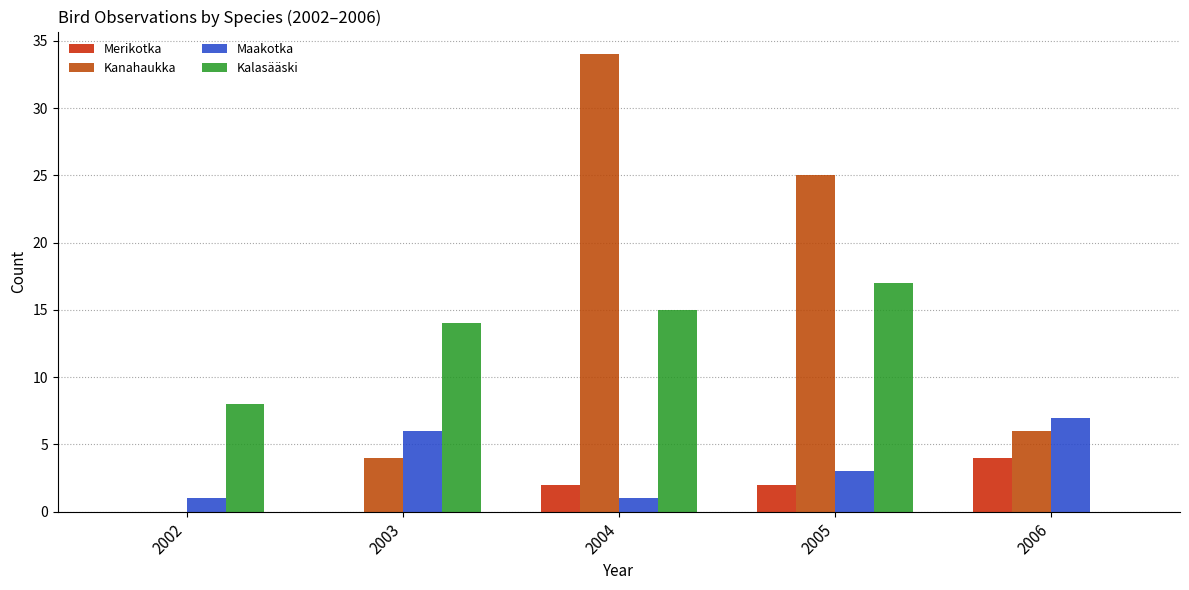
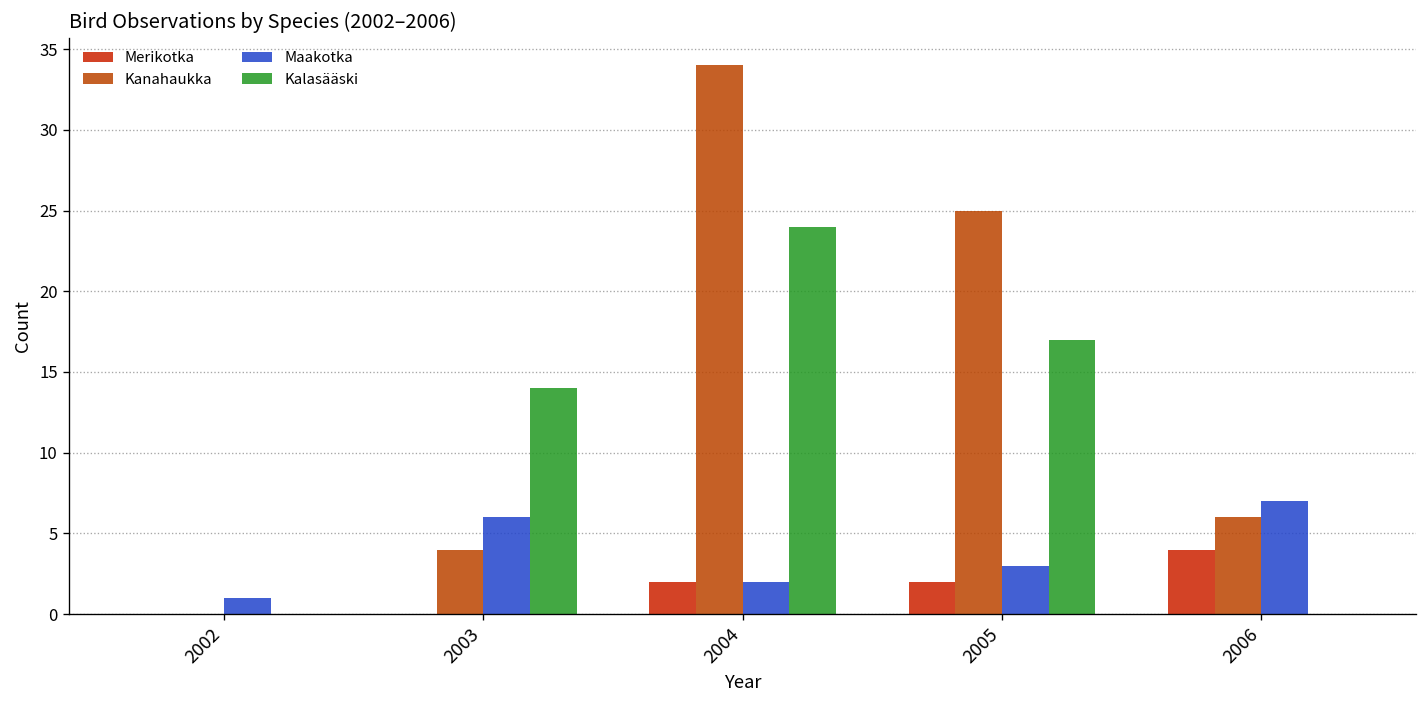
  {
    "Maakotka": {
      "2002": 1,
      "2003": 6,
-     "2004": 1,
+     "2004": 2,
      "2005": 3,
      "2006": 7
    },
    "Kalasääski": {
-     "2002": 8,
+     "2002": 0,
      "2003": 14,
-     "2004": 15,
+     "2004": 24,
      "2005": 17,
      "2006": 0
    }
  }
